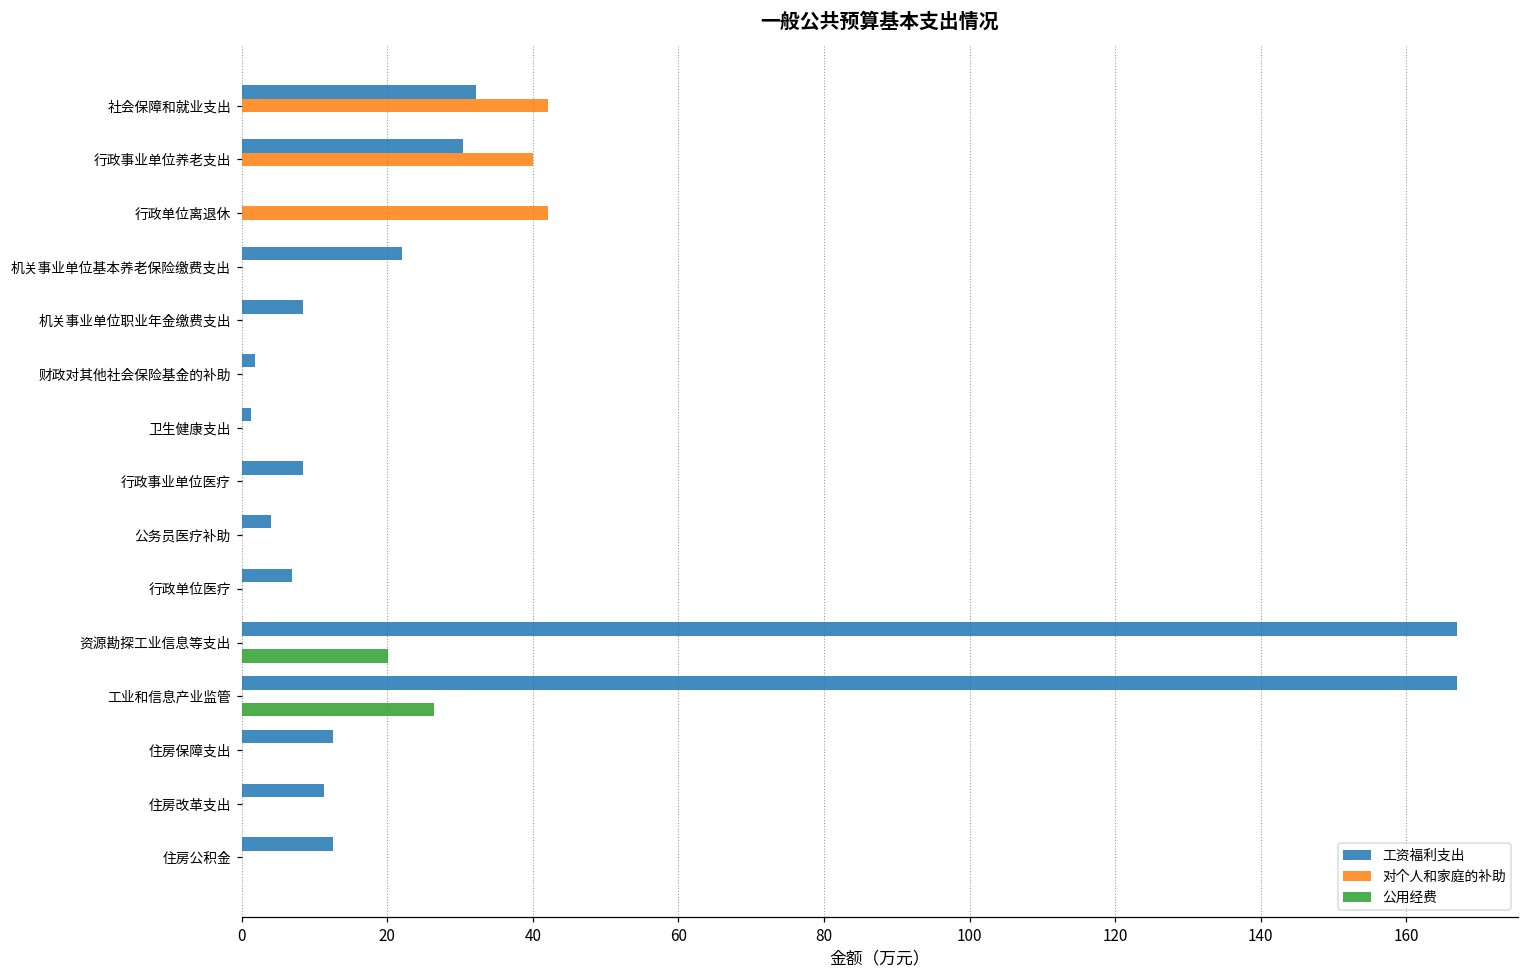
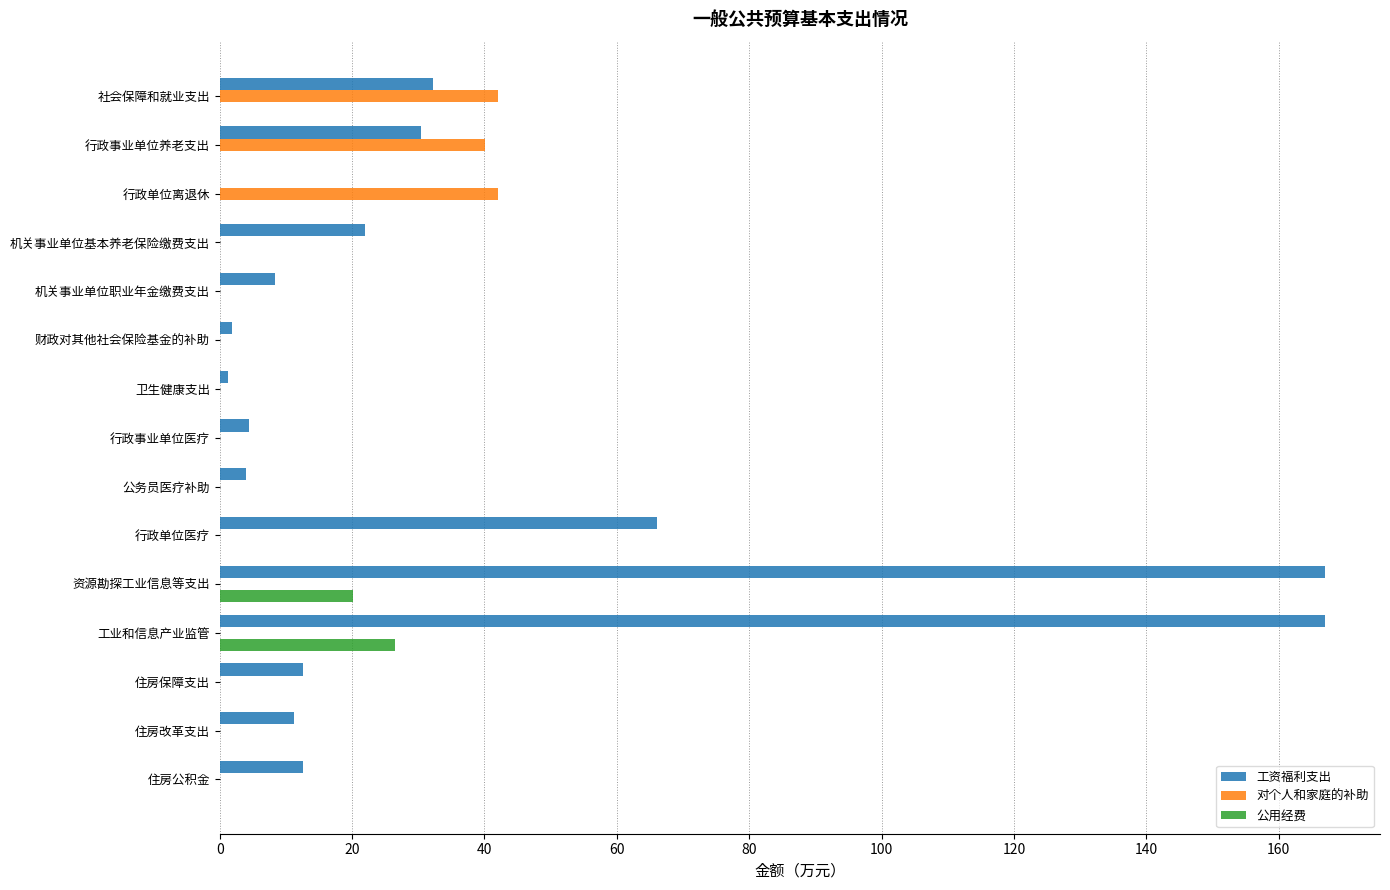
  {
    "工资福利支出": {
      "社会保障和就业支出": 32,
      "行政事业单位养老支出": 30,
      "行政单位离退休": 0,
      "机关事业单位基本养老保险缴费支出": 22,
      "机关事业单位职业年金缴费支出": 8,
      "财政对其他社会保险基金的补助": 2,
      "卫生健康支出": 1,
-     "行政事业单位医疗": 8,
+     "行政事业单位医疗": 4,
      "公务员医疗补助": 4,
-     "行政单位医疗": 7,
+     "行政单位医疗": 66,
      "资源勘探工业信息等支出": 167,
      "工业和信息产业监管": 167,
      "住房保障支出": 13,
      "住房改革支出": 11,
      "住房公积金": 13
    },
    "对个人和家庭的补助": {
      "社会保障和就业支出": 42,
      "行政事业单位养老支出": 40,
      "行政单位离退休": 42,
      "机关事业单位基本养老保险缴费支出": 0,
      "机关事业单位职业年金缴费支出": 0,
      "财政对其他社会保险基金的补助": 0,
      "卫生健康支出": 0,
      "行政事业单位医疗": 0,
      "公务员医疗补助": 0,
      "行政单位医疗": 0,
      "资源勘探工业信息等支出": 0,
      "工业和信息产业监管": 0,
      "住房保障支出": 0,
      "住房改革支出": 0,
      "住房公积金": 0
    },
    "公用经费": {
      "社会保障和就业支出": 0,
      "行政事业单位养老支出": 0,
      "行政单位离退休": 0,
      "机关事业单位基本养老保险缴费支出": 0,
      "机关事业单位职业年金缴费支出": 0,
      "财政对其他社会保险基金的补助": 0,
      "卫生健康支出": 0,
      "行政事业单位医疗": 0,
      "公务员医疗补助": 0,
      "行政单位医疗": 0,
      "资源勘探工业信息等支出": 20,
      "工业和信息产业监管": 26,
      "住房保障支出": 0,
      "住房改革支出": 0,
      "住房公积金": 0
    }
  }
